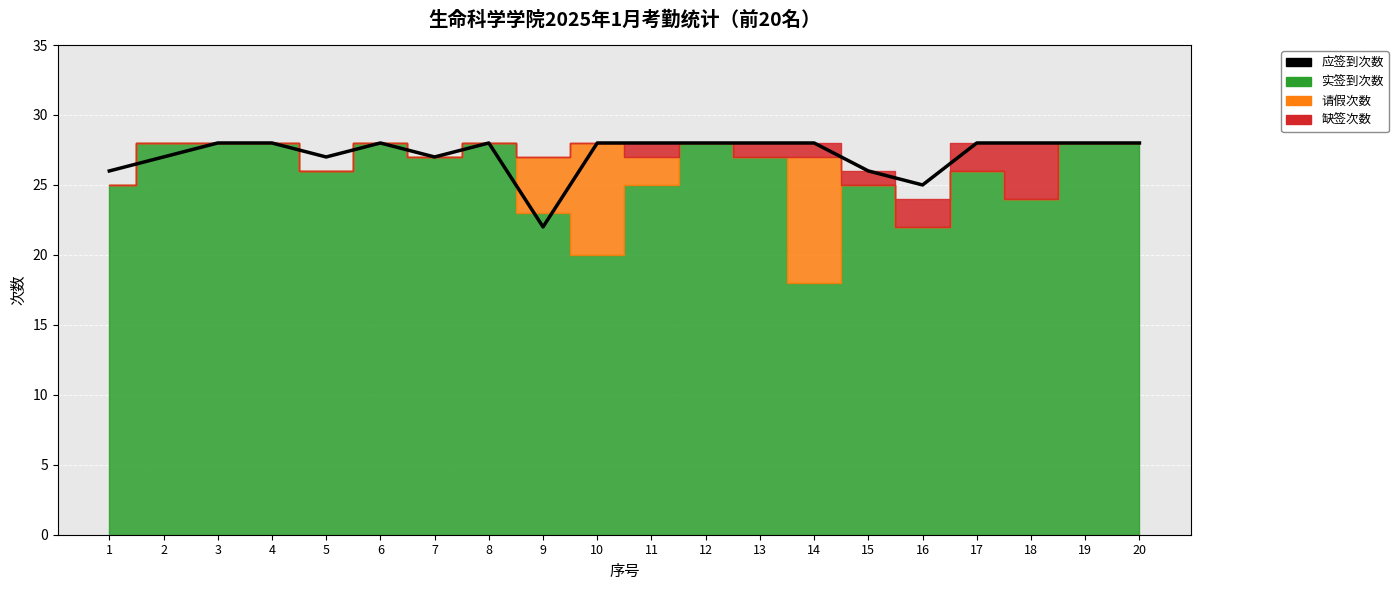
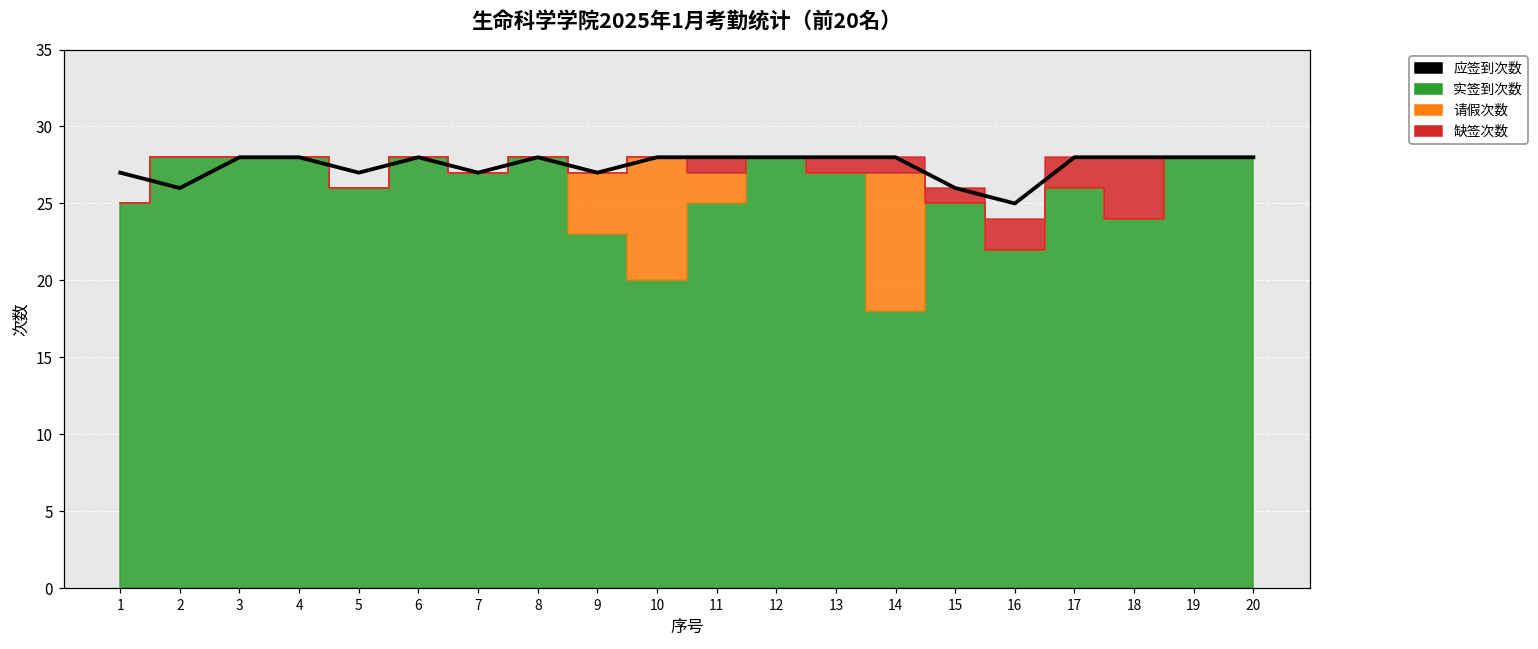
  {
    "应签到次数": {
-     "1": 26,
-     "2": 27,
+     "1": 27,
+     "2": 26,
      "3": 28,
      "4": 28,
      "5": 27,
      "6": 28,
      "7": 27,
      "8": 28,
-     "9": 22,
+     "9": 27,
      "10": 28,
      "11": 28,
      "12": 28,
      "13": 28,
      "14": 28,
      "15": 26,
      "16": 25,
      "17": 28,
      "18": 28,
      "19": 28
    }
  }
